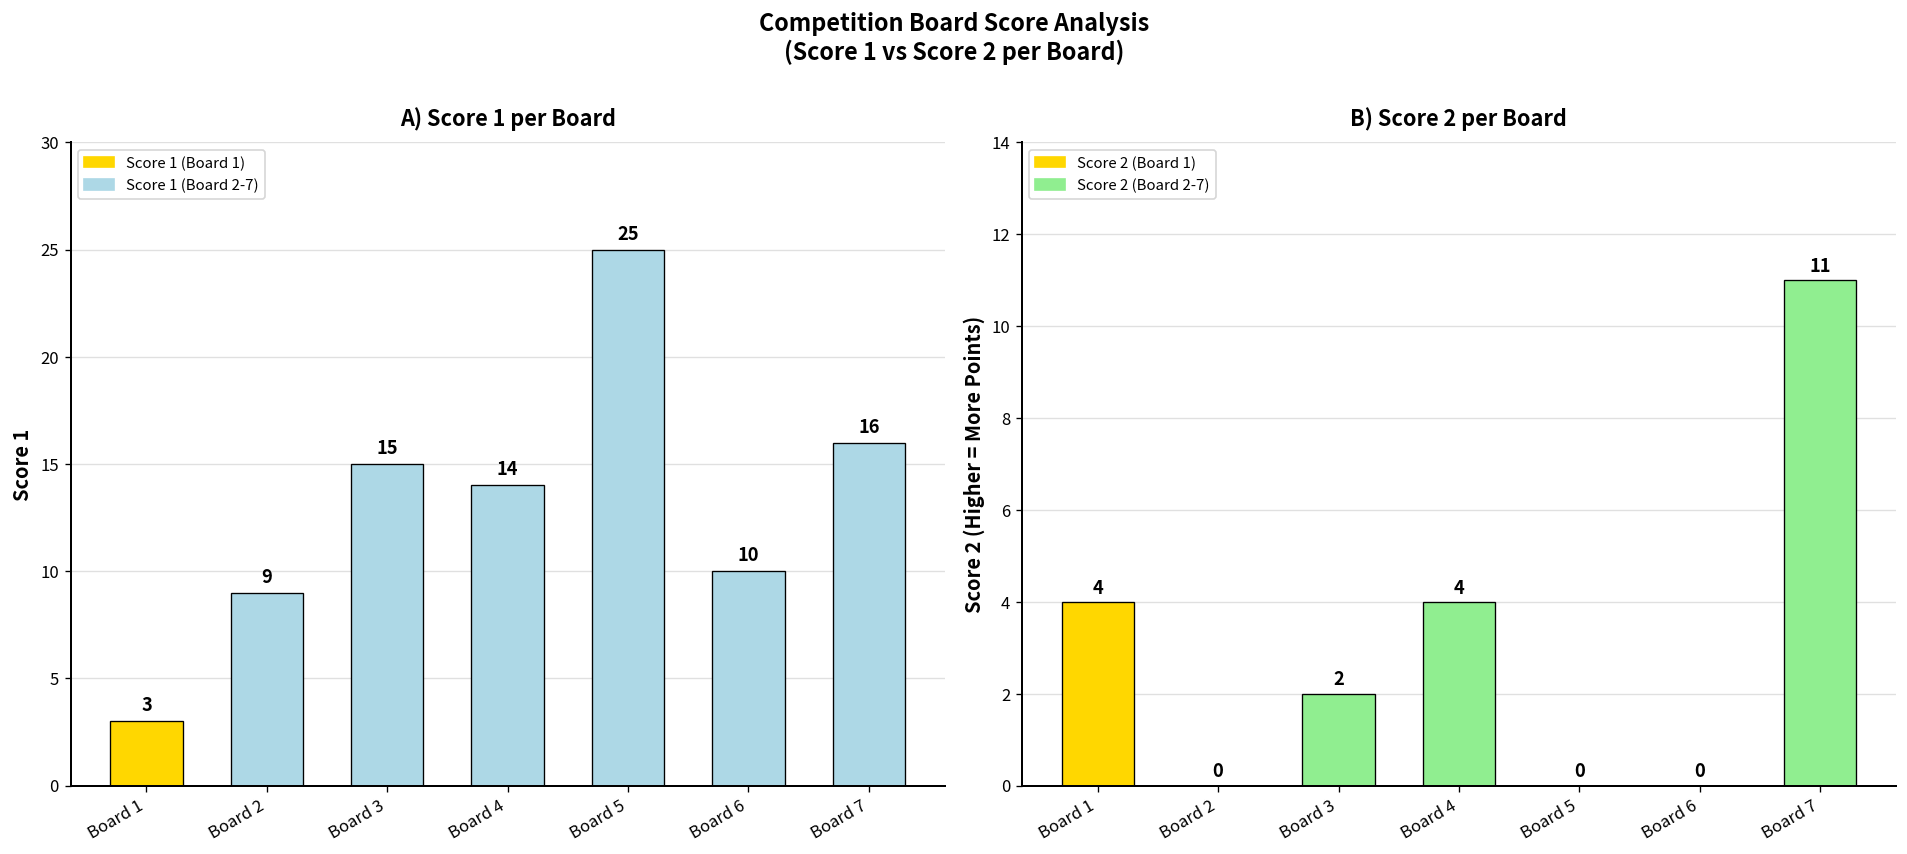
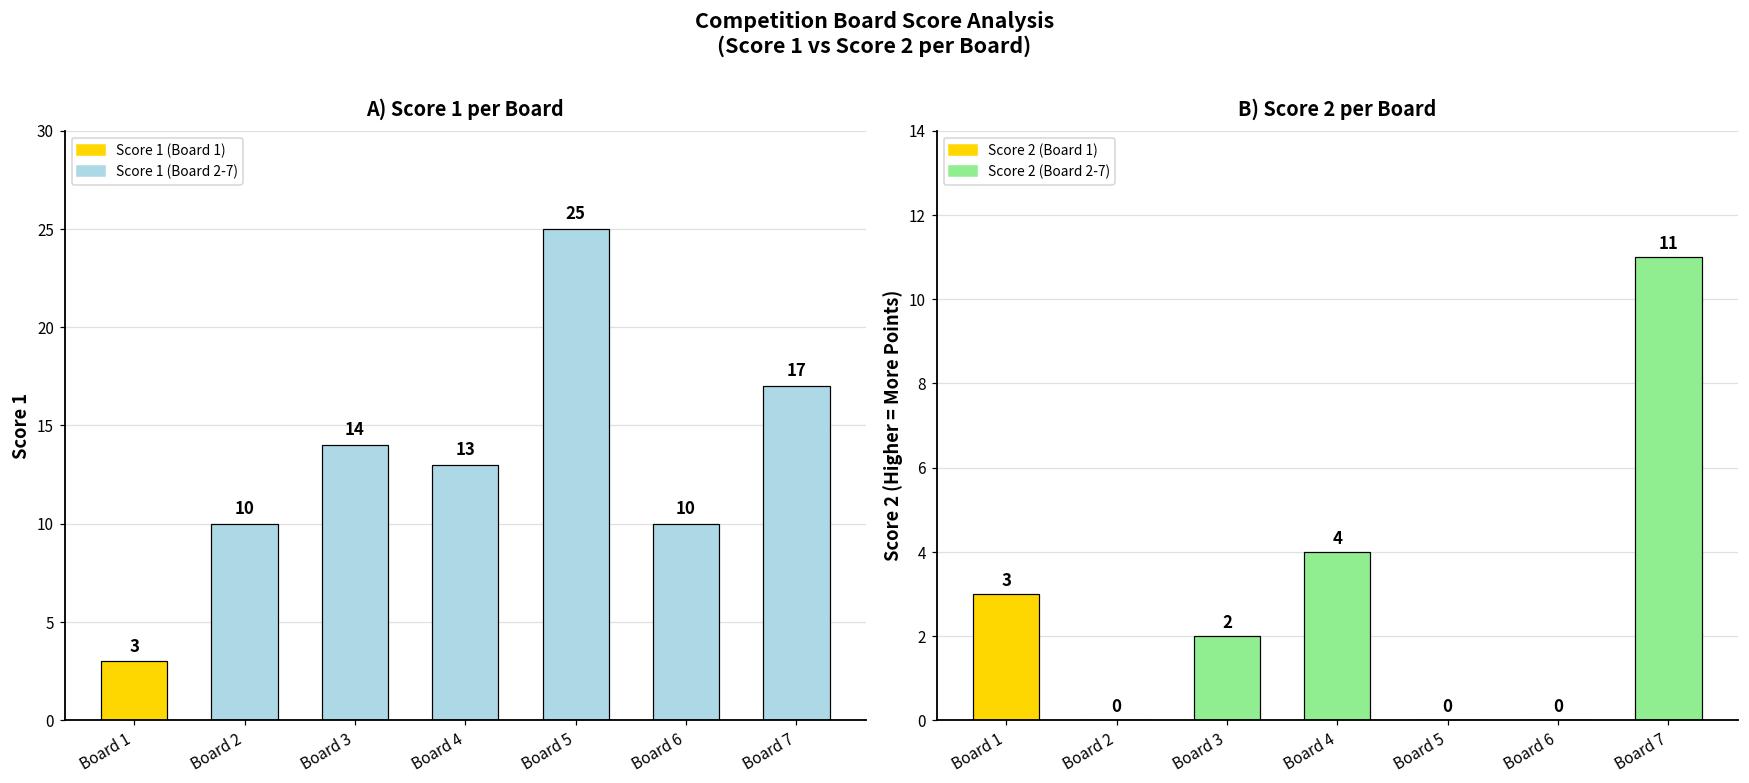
  {
    "A) Score 1 per Board": {
      "Board 1": 3,
-     "Board 2": 9,
-     "Board 3": 15,
-     "Board 4": 14,
+     "Board 2": 10,
+     "Board 3": 14,
+     "Board 4": 13,
      "Board 5": 25,
      "Board 6": 10,
-     "Board 7": 16
+     "Board 7": 17
    },
    "B) Score 2 per Board": {
-     "Board 1": 4,
+     "Board 1": 3,
      "Board 2": 0,
      "Board 3": 2,
      "Board 4": 4,
      "Board 5": 0,
      "Board 6": 0,
      "Board 7": 11
    }
  }
